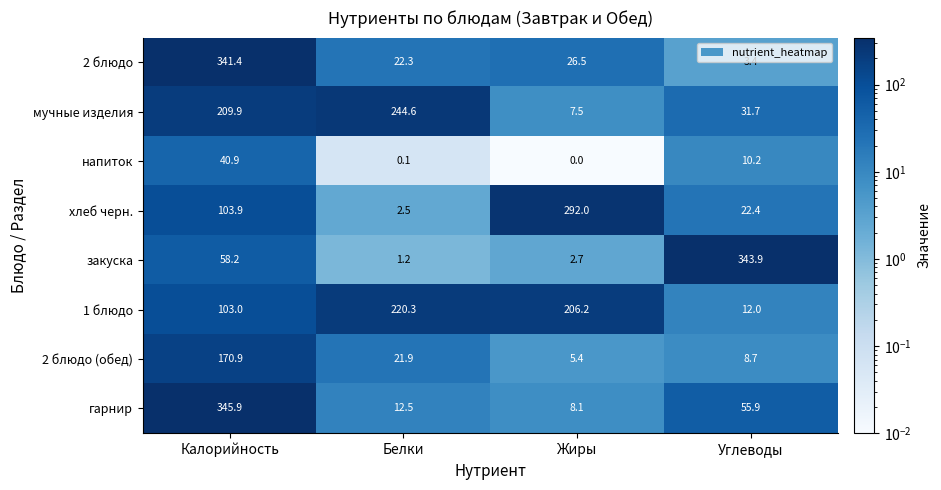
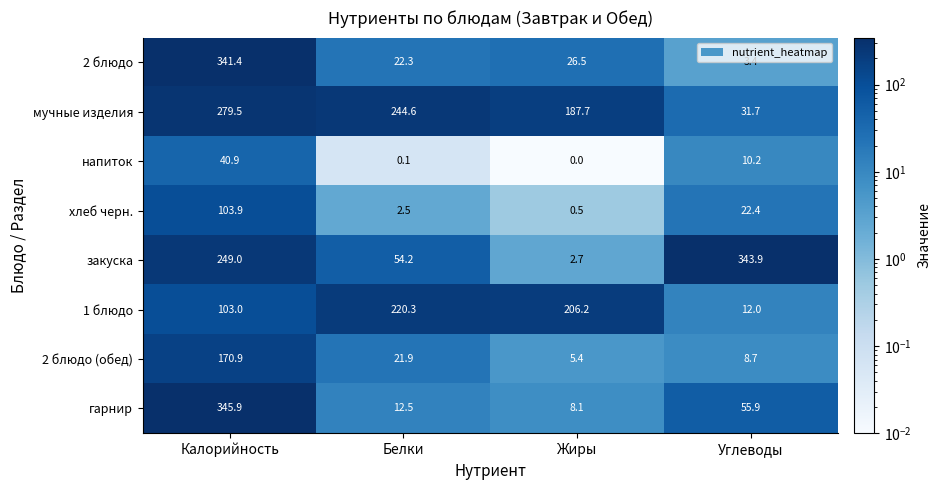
  {
    "2 блюдо": {
      "Калорийность": 341.4,
      "Белки": 22.3,
      "Жиры": 26.5
    },
    "мучные изделия": {
-     "Калорийность": 209.9,
+     "Калорийность": 279.5,
      "Белки": 244.6,
-     "Жиры": 7.5,
+     "Жиры": 187.7,
      "Углеводы": 31.7
    },
    "напиток": {
      "Калорийность": 40.9,
      "Белки": 0.1,
      "Жиры": 0.0,
      "Углеводы": 10.2
    },
    "хлеб черн.": {
      "Калорийность": 103.9,
      "Белки": 2.5,
-     "Жиры": 292.0,
+     "Жиры": 0.5,
      "Углеводы": 22.4
    },
    "закуска": {
-     "Калорийность": 58.2,
-     "Белки": 1.2,
+     "Калорийность": 249.0,
+     "Белки": 54.2,
      "Жиры": 2.7,
      "Углеводы": 343.9
    },
    "1 блюдо": {
      "Калорийность": 103.0,
      "Белки": 220.3,
      "Жиры": 206.2,
      "Углеводы": 12.0
    },
    "2 блюдо (обед)": {
      "Калорийность": 170.9,
      "Белки": 21.9,
      "Жиры": 5.4,
      "Углеводы": 8.7
    },
    "гарнир": {
      "Калорийность": 345.9,
      "Белки": 12.5,
      "Жиры": 8.1,
      "Углеводы": 55.9
    }
  }
